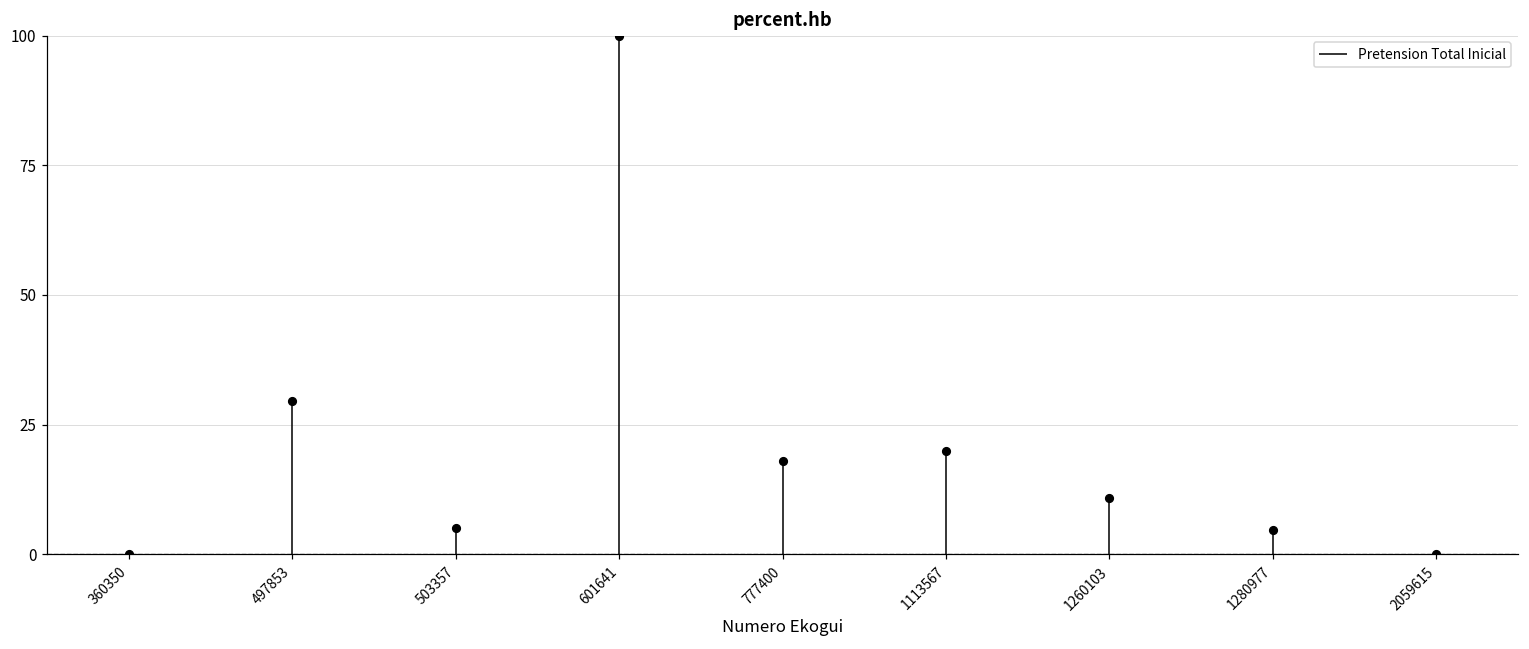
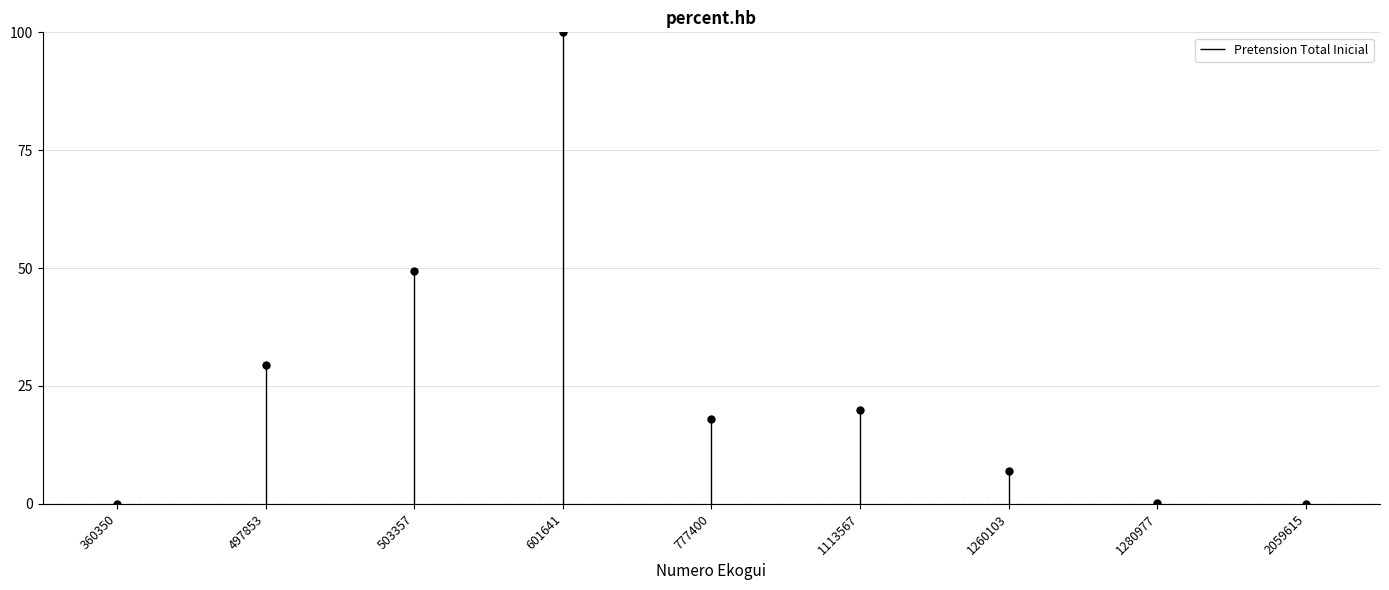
  {
-   "503357": 5,
-   "1260103": 11,
-   "1280977": 5
+   "503357": 49,
+   "1260103": 7,
+   "1280977": 0
  }
